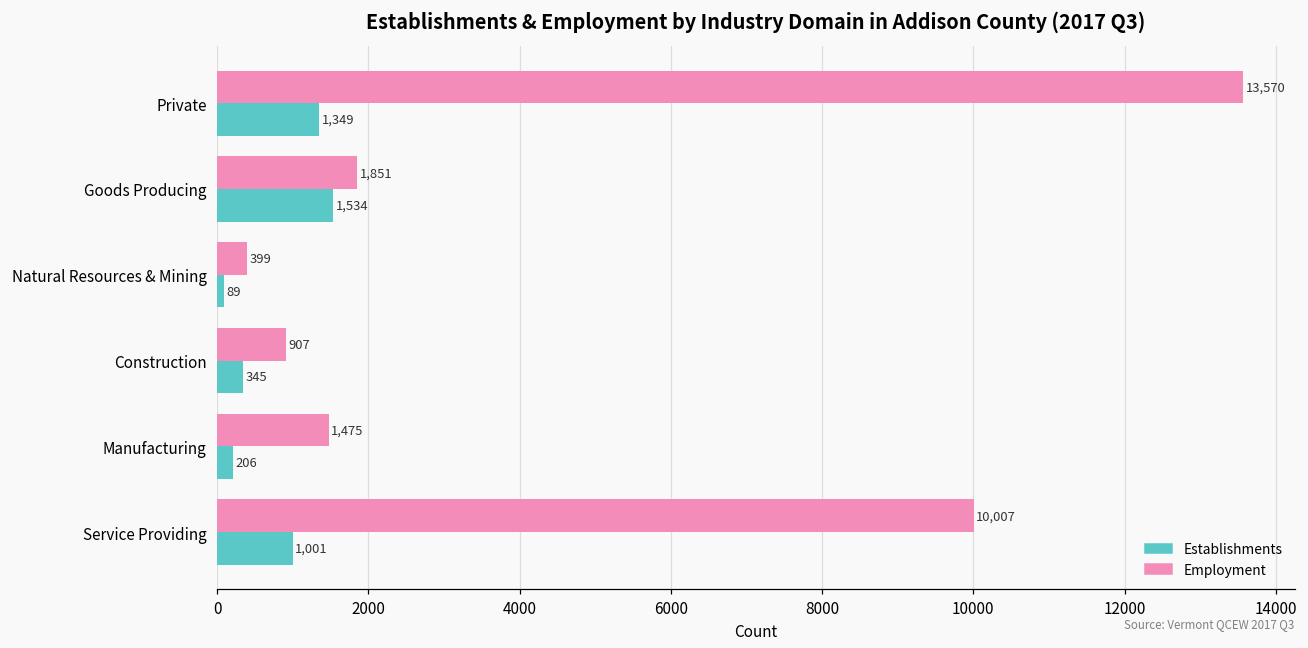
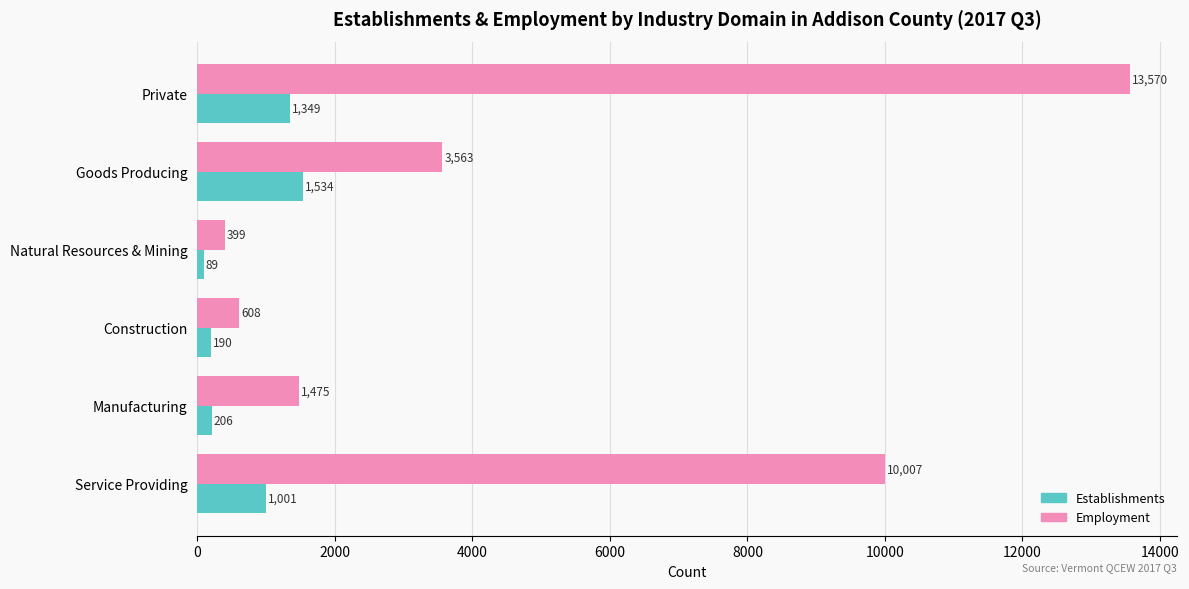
  {
    "Establishments": {
      "Private": "1,349",
      "Goods Producing": "1,534",
      "Natural Resources & Mining": "89",
-     "Construction": "345",
+     "Construction": "190",
      "Manufacturing": "206",
      "Service Providing": "1,001"
    },
    "Employment": {
      "Private": "13,570",
-     "Goods Producing": "1,851",
+     "Goods Producing": "3,563",
      "Natural Resources & Mining": "399",
-     "Construction": "907",
+     "Construction": "608",
      "Manufacturing": "1,475",
      "Service Providing": "10,007"
    }
  }
